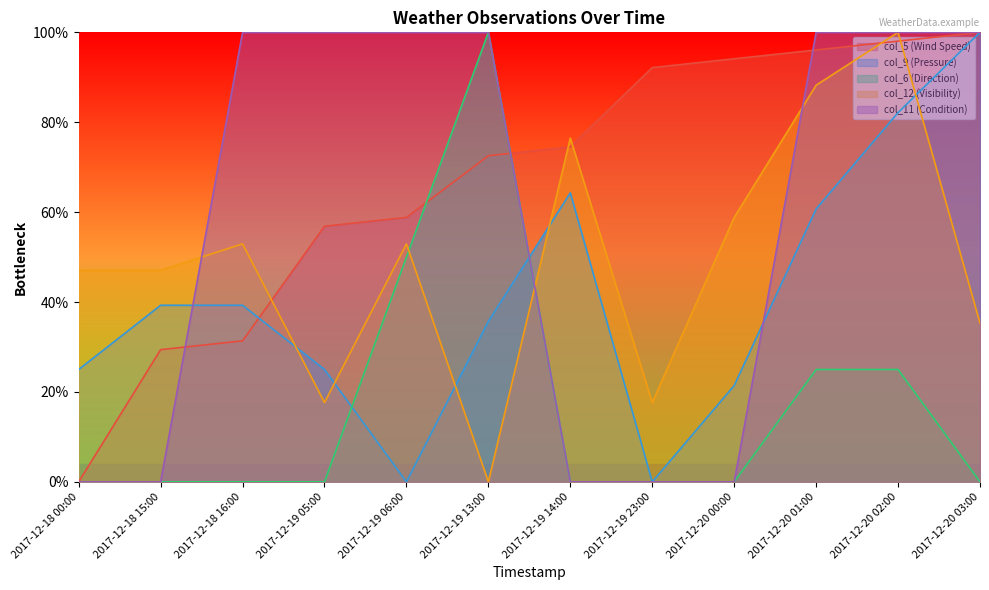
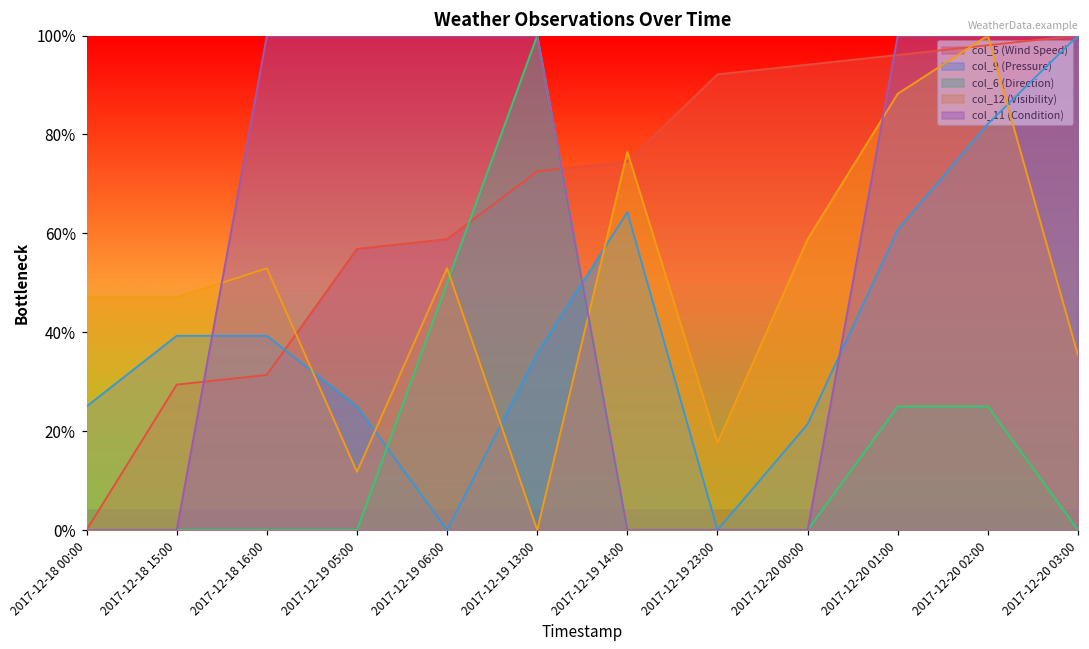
  {
    "col_5 (Wind Speed)": {
      "2017-12-18 15:00": "29%",
      "2017-12-18 16:00": "31%",
      "2017-12-19 05:00": "57%",
      "2017-12-19 06:00": "59%",
      "2017-12-19 13:00": "73%",
      "2017-12-19 14:00": "75%",
      "2017-12-19 23:00": "92%",
      "2017-12-20 00:00": "94%",
      "2017-12-20 01:00": "96%"
    },
    "col_9 (Pressure)": {
      "2017-12-18 00:00": "25%",
      "2017-12-18 15:00": "39%",
      "2017-12-18 16:00": "39%",
      "2017-12-19 05:00": "25%",
      "2017-12-19 13:00": "36%",
      "2017-12-19 14:00": "64%",
      "2017-12-20 00:00": "21%",
      "2017-12-20 01:00": "61%"
    },
    "col_6 (Direction)": {
      "2017-12-19 06:00": "50%",
      "2017-12-20 01:00": "25%",
      "2017-12-20 02:00": "25%"
    },
    "col_12 (Visibility)": {
      "2017-12-18 00:00": "47%",
      "2017-12-18 15:00": "47%",
      "2017-12-18 16:00": "53%",
-     "2017-12-19 05:00": "18%",
+     "2017-12-19 05:00": "12%",
      "2017-12-19 06:00": "53%",
      "2017-12-19 14:00": "76%",
      "2017-12-19 23:00": "18%",
      "2017-12-20 00:00": "59%",
      "2017-12-20 01:00": "88%",
      "2017-12-20 03:00": "35%"
    },
    "col_11 (Condition)": {
      "2017-12-18 16:00": "100%",
      "2017-12-19 05:00": "100%",
      "2017-12-19 06:00": "100%",
      "2017-12-20 01:00": "100%"
    }
  }
